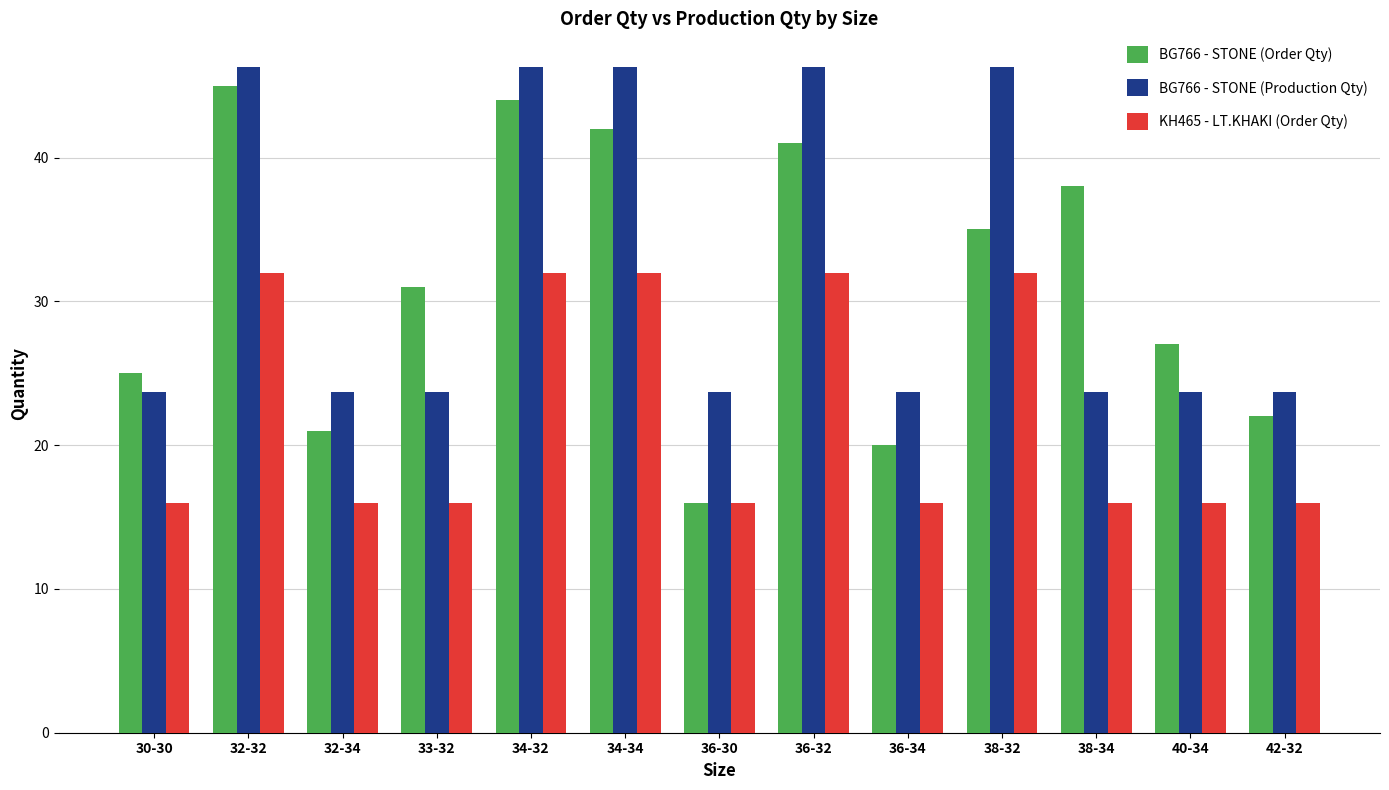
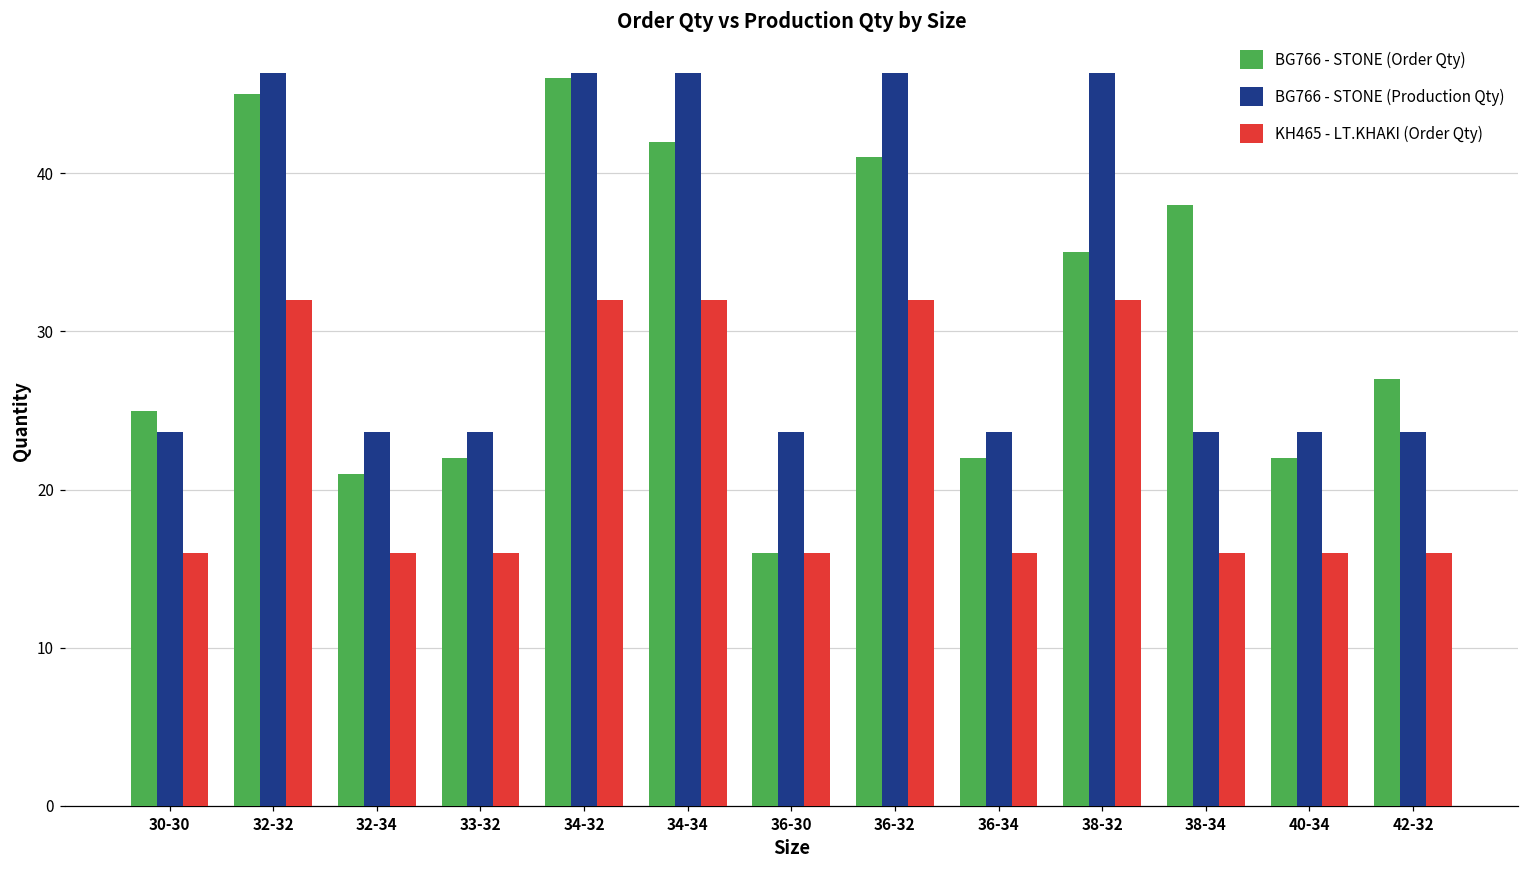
  {
    "BG766 - STONE (Order Qty)": {
      "30-30": 25,
      "32-32": 45,
      "32-34": 21,
-     "33-32": 31,
-     "34-32": 44,
+     "33-32": 22,
+     "34-32": 46,
      "34-34": 42,
      "36-30": 16,
      "36-32": 41,
-     "36-34": 20,
+     "36-34": 22,
      "38-32": 35,
      "38-34": 38,
-     "40-34": 27,
-     "42-32": 22
+     "40-34": 22,
+     "42-32": 27
    },
    "BG766 - STONE (Production Qty)": {
      "30-30": 23.7,
      "32-32": 46.3,
      "32-34": 23.7,
      "33-32": 23.7,
      "34-32": 46.3,
      "34-34": 46.3,
      "36-30": 23.7,
      "36-32": 46.3,
      "36-34": 23.7,
      "38-32": 46.3,
      "38-34": 23.7,
      "40-34": 23.7,
      "42-32": 23.7
    },
    "KH465 - LT.KHAKI (Order Qty)": {
      "30-30": 16,
      "32-32": 32,
      "32-34": 16,
      "33-32": 16,
      "34-32": 32,
      "34-34": 32,
      "36-30": 16,
      "36-32": 32,
      "36-34": 16,
      "38-32": 32,
      "38-34": 16,
      "40-34": 16,
      "42-32": 16
    }
  }
